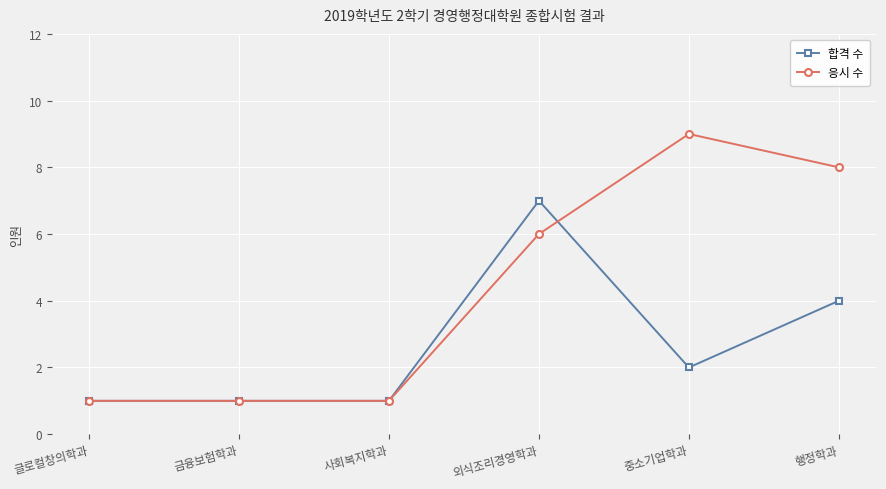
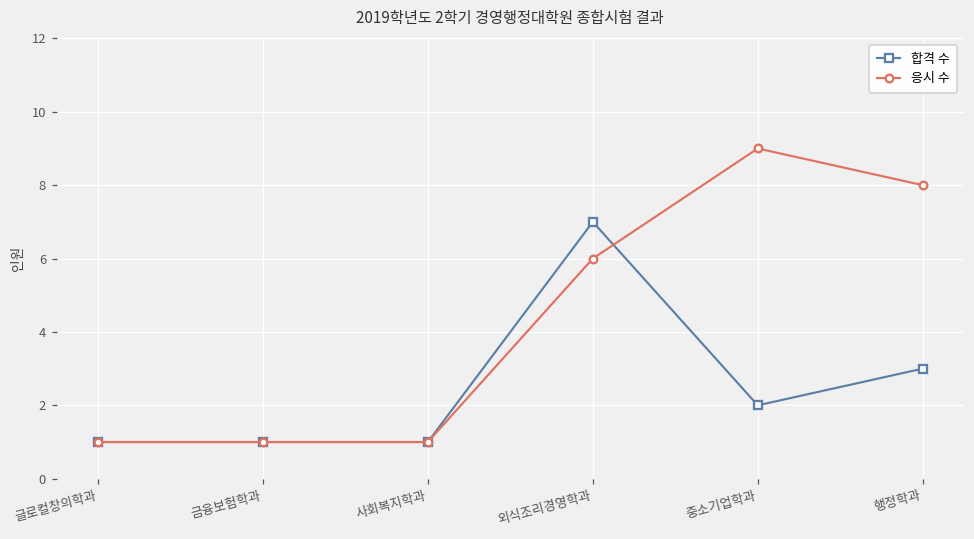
  {
    "합격 수": {
      "외식조리경영학과": 7,
      "중소기업학과": 2,
-     "행정학과": 4
+     "행정학과": 3
    },
    "응시 수": {
      "외식조리경영학과": 6,
      "중소기업학과": 9,
      "행정학과": 8
    }
  }
